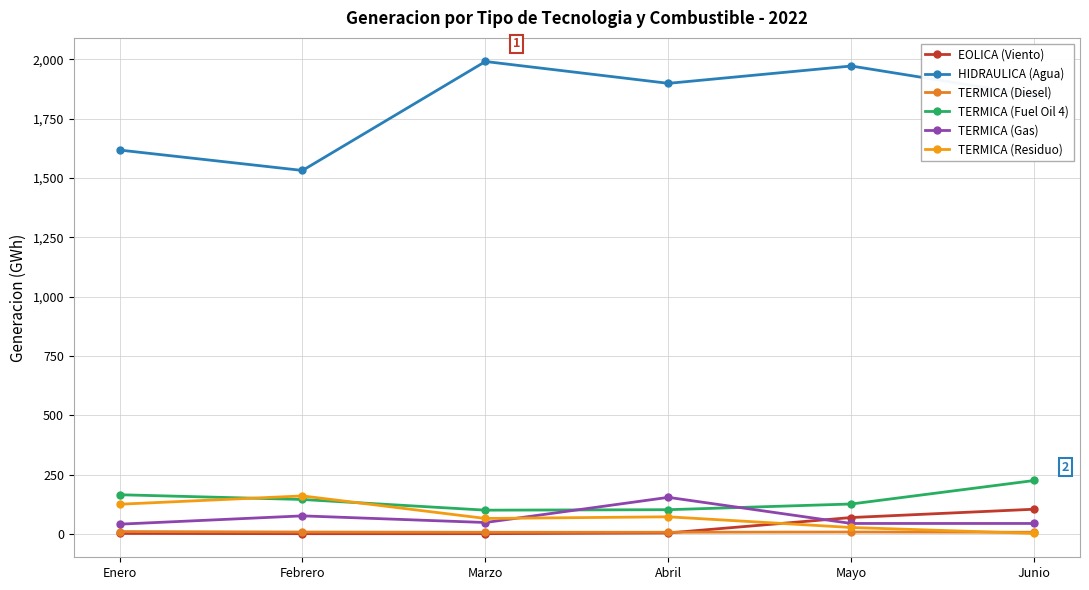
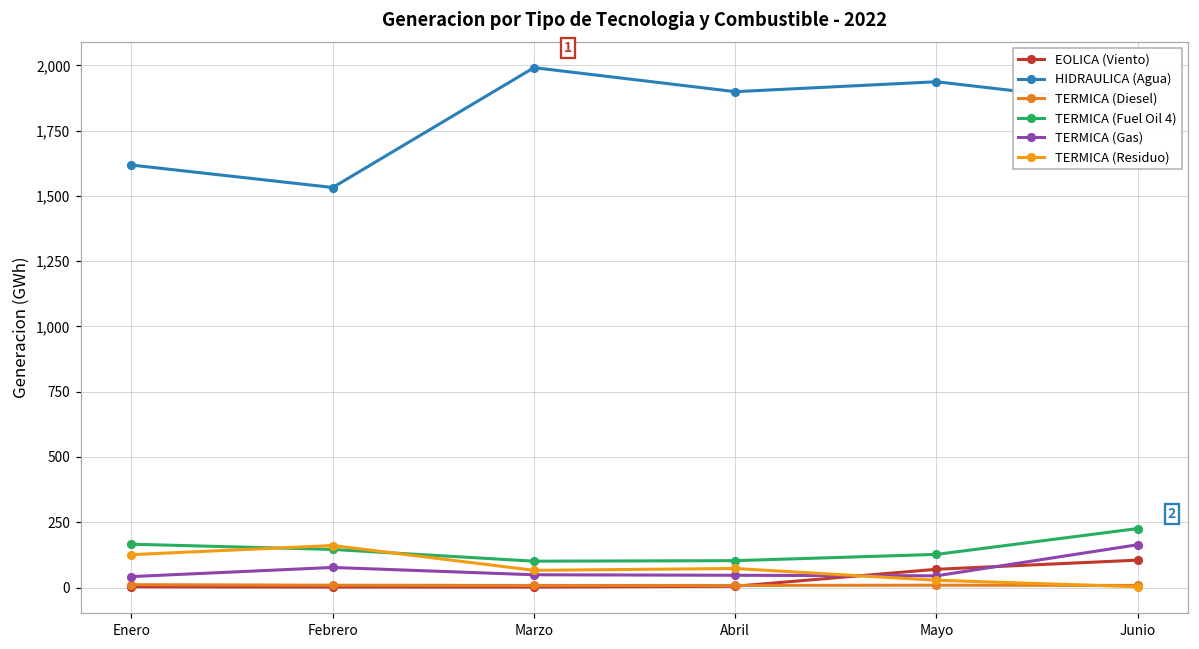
  {
    "EOLICA (Viento)": {
      "Mayo": "70",
      "Junio": "110"
    },
    "HIDRAULICA (Agua)": {
      "Enero": "1,620",
      "Febrero": "1,530",
      "Marzo": "1,990",
      "Abril": "1,900",
-     "Mayo": "1,970"
+     "Mayo": "1,940"
    },
    "TERMICA (Fuel Oil 4)": {
      "Enero": "170",
      "Febrero": "150",
      "Marzo": "100",
      "Abril": "100",
      "Mayo": "130",
      "Junio": "230"
    },
    "TERMICA (Gas)": {
      "Enero": "40",
      "Febrero": "80",
      "Marzo": "50",
-     "Abril": "160",
+     "Abril": "50",
      "Mayo": "50",
-     "Junio": "50"
+     "Junio": "160"
    }
  }
